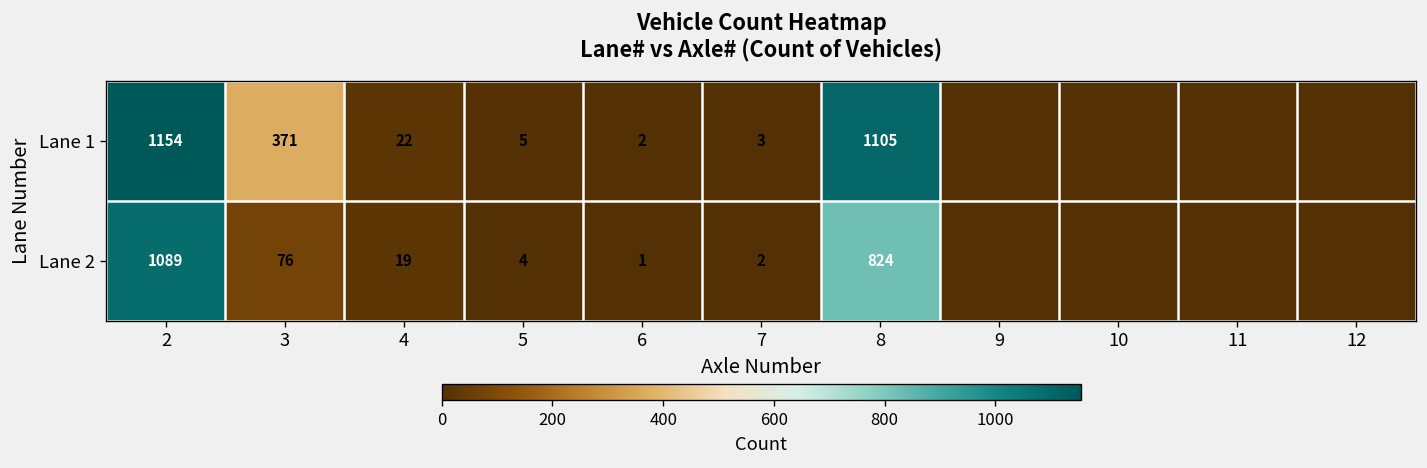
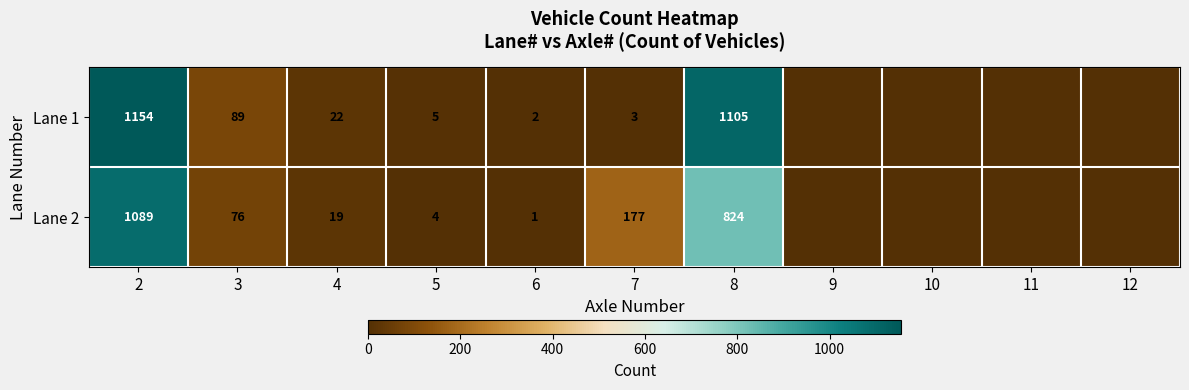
  {
    "Lane 1": {
      "2": 1154,
-     "3": 371,
+     "3": 89,
      "4": 22,
      "5": 5,
      "6": 2,
      "7": 3,
      "8": 1105
    },
    "Lane 2": {
      "2": 1089,
      "3": 76,
      "4": 19,
      "5": 4,
      "6": 1,
-     "7": 2,
+     "7": 177,
      "8": 824
    }
  }
